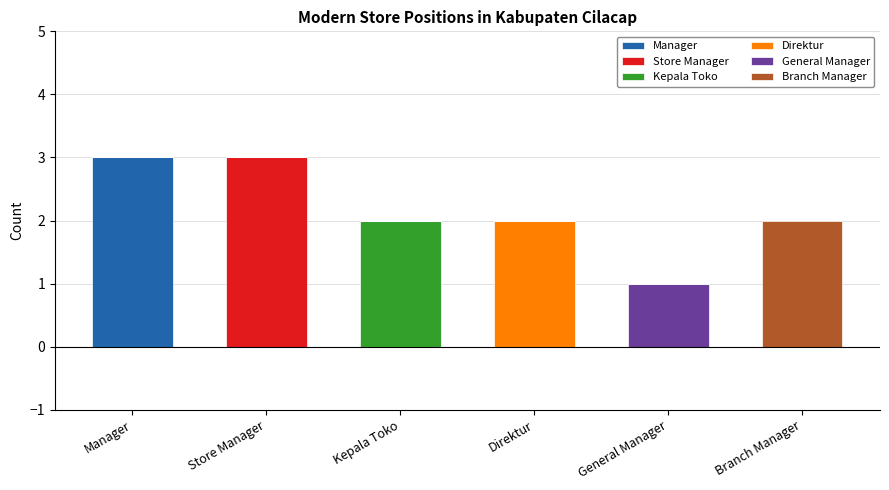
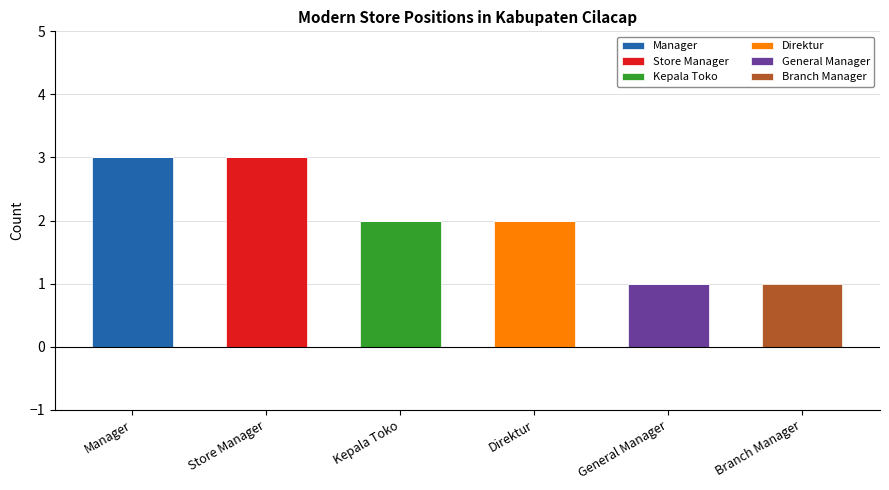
  {
    "Manager": {
      "Manager": 3,
      "Store Manager": 0,
      "Kepala Toko": 0,
      "Direktur": 0,
      "General Manager": 0,
      "Branch Manager": 0
    },
    "Branch Manager": {
-     "Branch Manager": 2
+     "Branch Manager": 1
    }
  }
